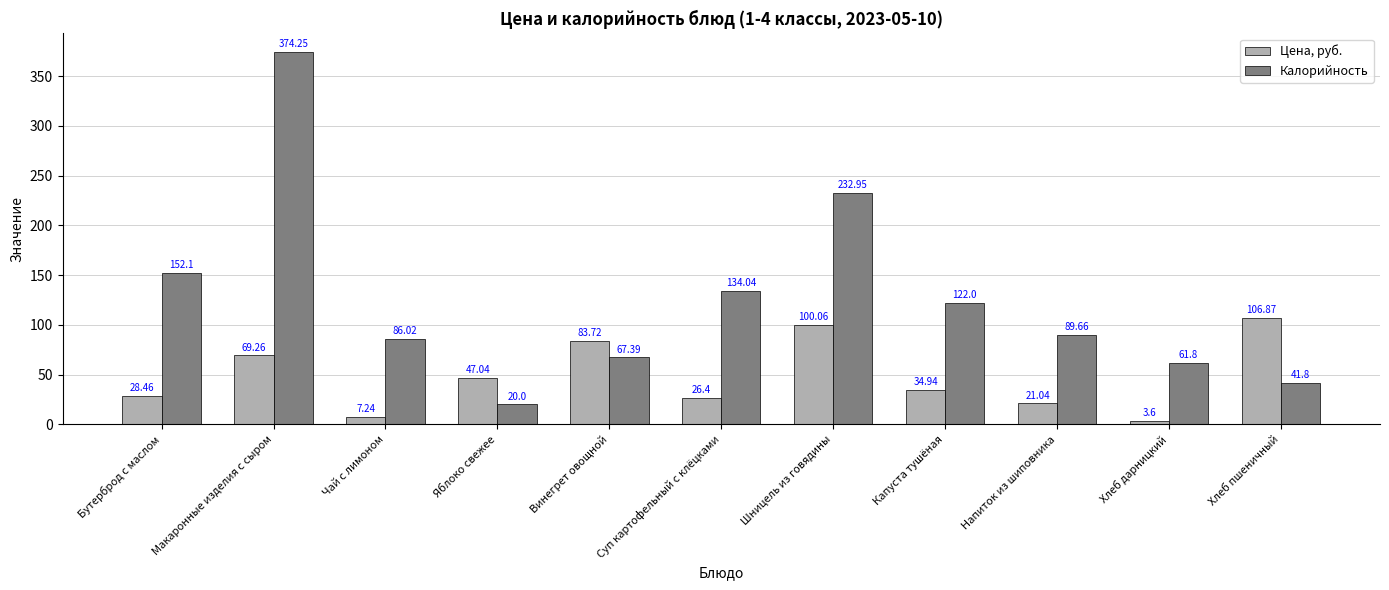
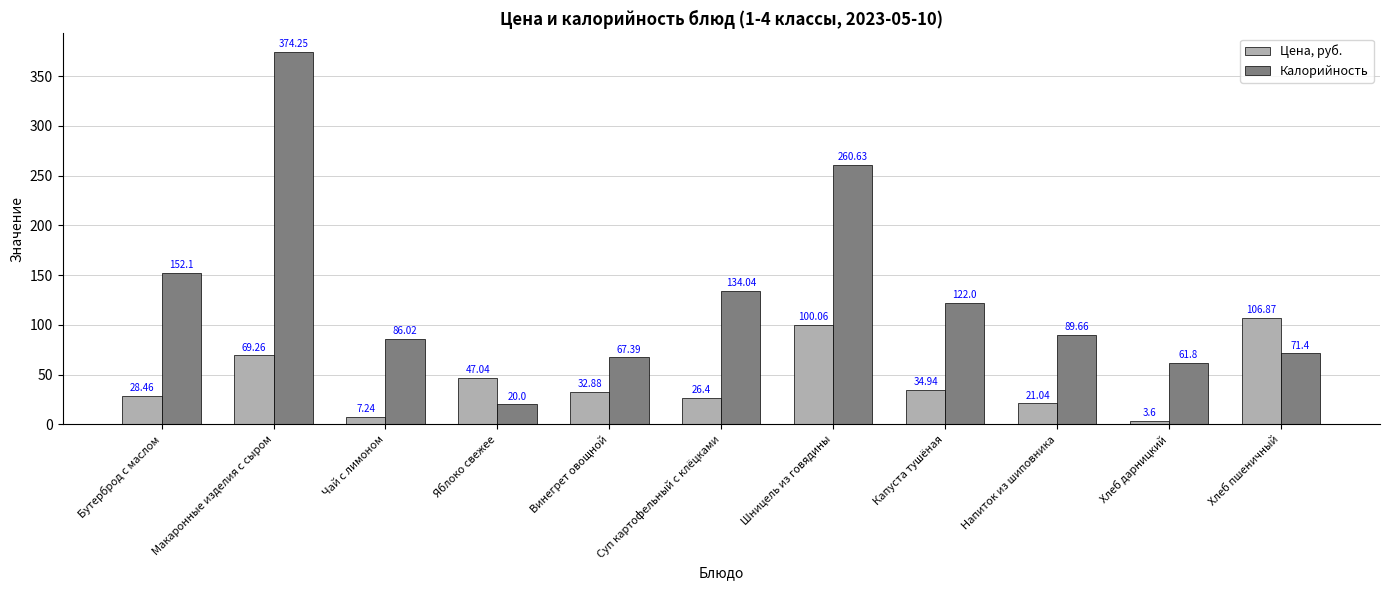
  {
    "Цена, руб.": {
      "Бутерброд с маслом": 28.46,
      "Макаронные изделия с сыром": 69.26,
      "Чай с лимоном": 7.24,
      "Яблоко свежее": 47.04,
-     "Винегрет овощной": 83.72,
+     "Винегрет овощной": 32.88,
      "Суп картофельный с клёцками": 26.4,
      "Шницель из говядины": 100.06,
      "Капуста тушёная": 34.94,
      "Напиток из шиповника": 21.04,
      "Хлеб дарницкий": 3.6,
      "Хлеб пшеничный": 106.87
    },
    "Калорийность": {
      "Бутерброд с маслом": 152.1,
      "Макаронные изделия с сыром": 374.25,
      "Чай с лимоном": 86.02,
      "Яблоко свежее": 20.0,
      "Винегрет овощной": 67.39,
      "Суп картофельный с клёцками": 134.04,
-     "Шницель из говядины": 232.95,
+     "Шницель из говядины": 260.63,
      "Капуста тушёная": 122.0,
      "Напиток из шиповника": 89.66,
      "Хлеб дарницкий": 61.8,
-     "Хлеб пшеничный": 41.8
+     "Хлеб пшеничный": 71.4
    }
  }
